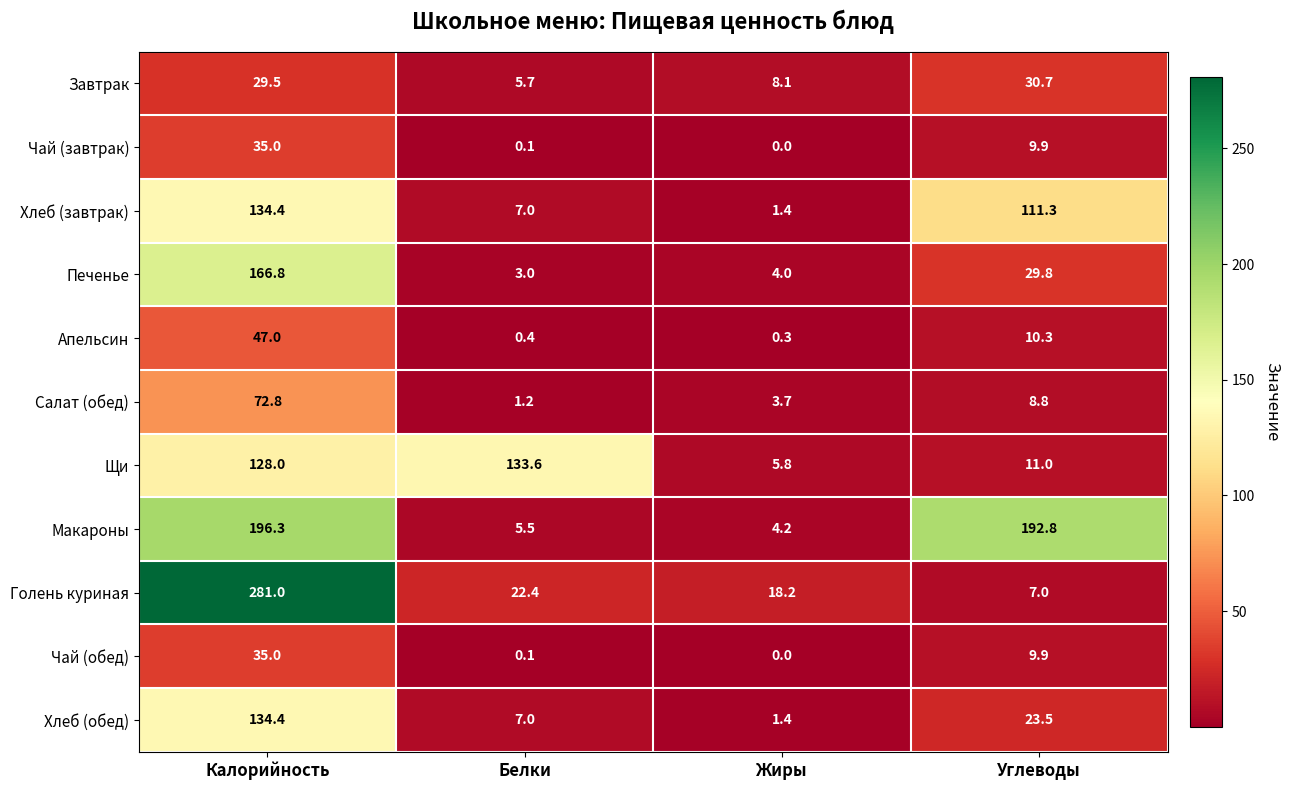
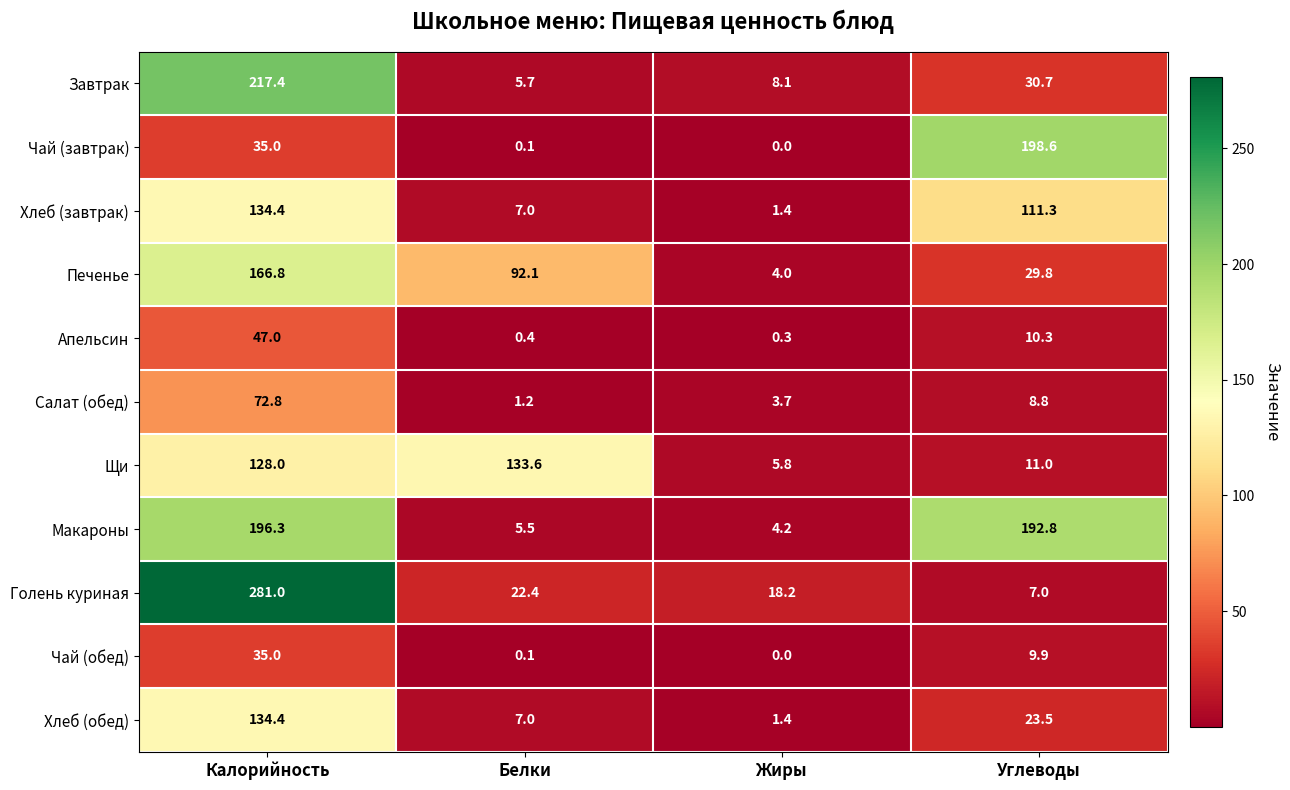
  {
    "Завтрак": {
-     "Калорийность": 29.5,
+     "Калорийность": 217.4,
      "Белки": 5.7,
      "Жиры": 8.1,
      "Углеводы": 30.7
    },
    "Чай (завтрак)": {
      "Калорийность": 35.0,
      "Белки": 0.1,
      "Жиры": 0.0,
-     "Углеводы": 9.9
+     "Углеводы": 198.6
    },
    "Хлеб (завтрак)": {
      "Калорийность": 134.4,
      "Белки": 7.0,
      "Жиры": 1.4,
      "Углеводы": 111.3
    },
    "Печенье": {
      "Калорийность": 166.8,
-     "Белки": 3.0,
+     "Белки": 92.1,
      "Жиры": 4.0,
      "Углеводы": 29.8
    },
    "Апельсин": {
      "Калорийность": 47.0,
      "Белки": 0.4,
      "Жиры": 0.3,
      "Углеводы": 10.3
    },
    "Салат (обед)": {
      "Калорийность": 72.8,
      "Белки": 1.2,
      "Жиры": 3.7,
      "Углеводы": 8.8
    },
    "Щи": {
      "Калорийность": 128.0,
      "Белки": 133.6,
      "Жиры": 5.8,
      "Углеводы": 11.0
    },
    "Макароны": {
      "Калорийность": 196.3,
      "Белки": 5.5,
      "Жиры": 4.2,
      "Углеводы": 192.8
    },
    "Голень куриная": {
      "Калорийность": 281.0,
      "Белки": 22.4,
      "Жиры": 18.2,
      "Углеводы": 7.0
    },
    "Чай (обед)": {
      "Калорийность": 35.0,
      "Белки": 0.1,
      "Жиры": 0.0,
      "Углеводы": 9.9
    },
    "Хлеб (обед)": {
      "Калорийность": 134.4,
      "Белки": 7.0,
      "Жиры": 1.4,
      "Углеводы": 23.5
    }
  }
